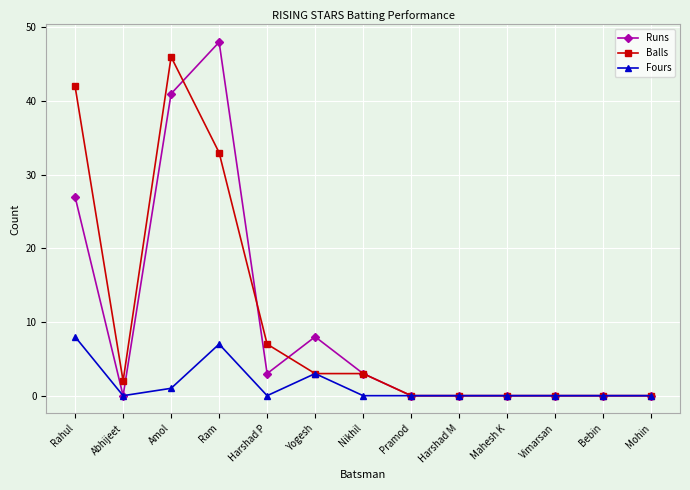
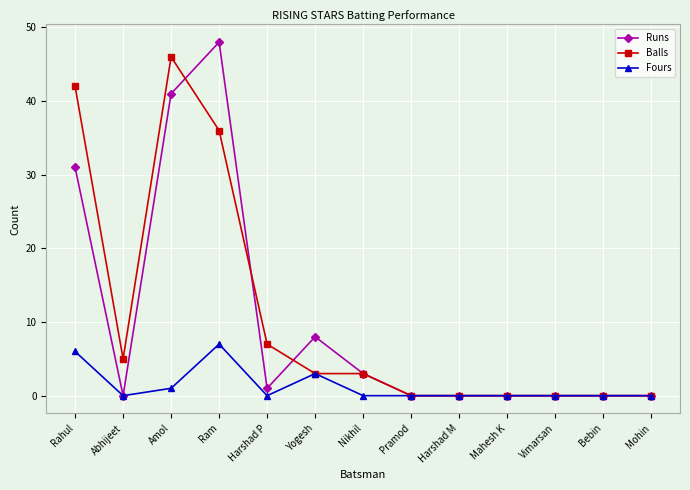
  {
    "Runs": {
-     "Rahul": 27,
+     "Rahul": 31,
      "Amol": 41,
      "Ram": 48,
-     "Harshad P": 3,
+     "Harshad P": 1,
      "Yogesh": 8
    },
    "Balls": {
      "Rahul": 42,
-     "Abhijeet": 2,
+     "Abhijeet": 5,
      "Amol": 46,
-     "Ram": 33,
+     "Ram": 36,
      "Harshad P": 7
    },
    "Fours": {
-     "Rahul": 8,
+     "Rahul": 6,
      "Amol": 1,
      "Ram": 7,
      "Harshad P": 0,
      "Nikhil": 0
    }
  }
